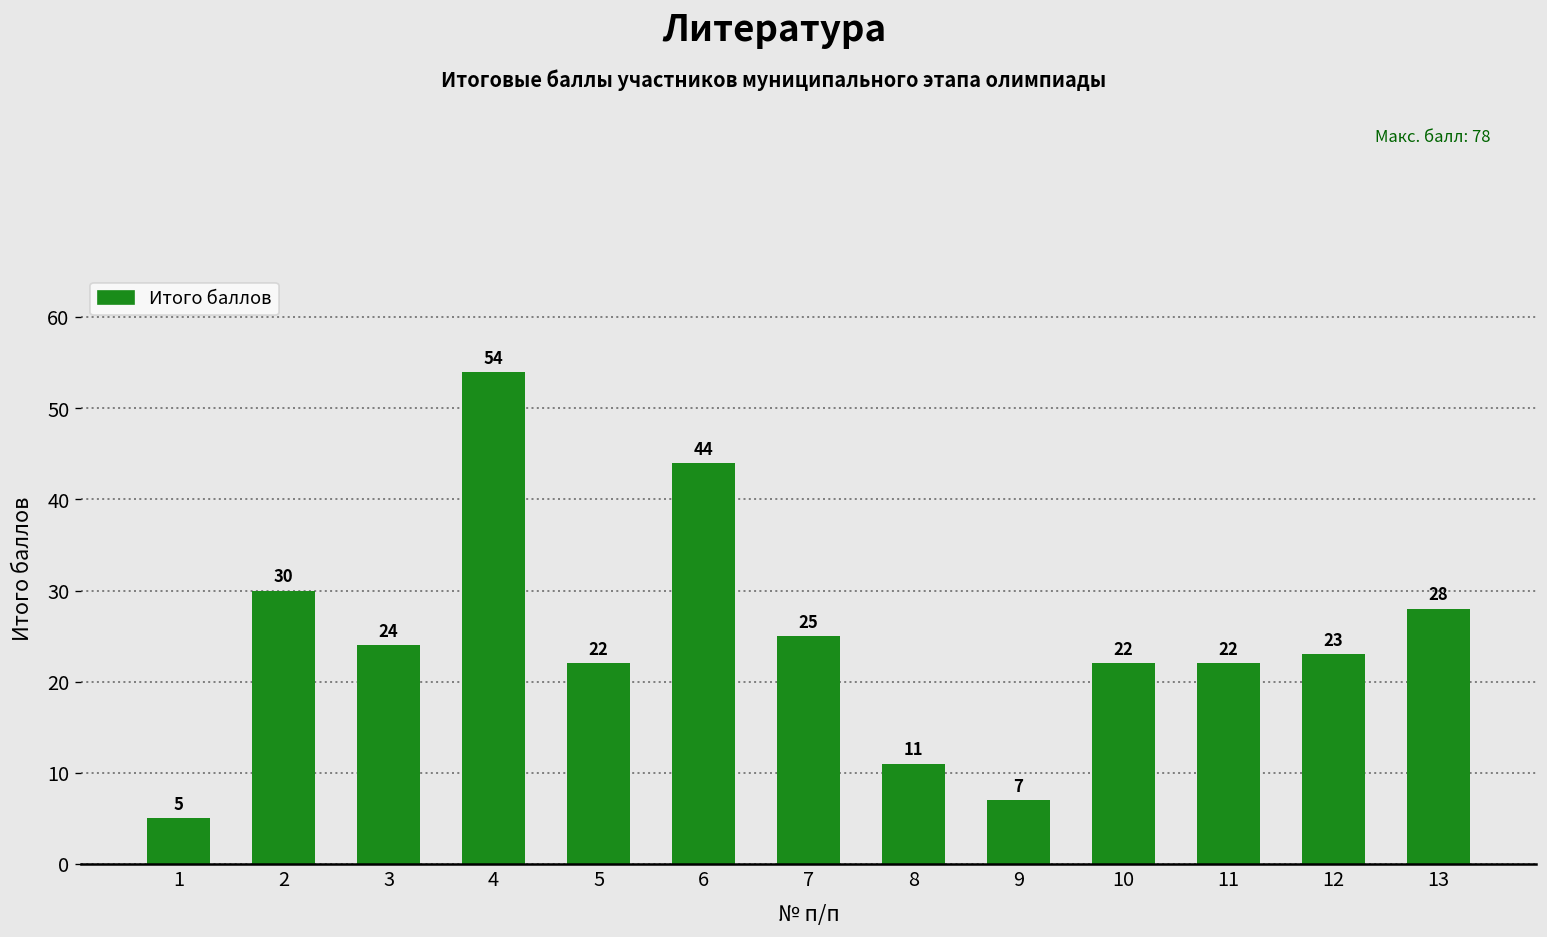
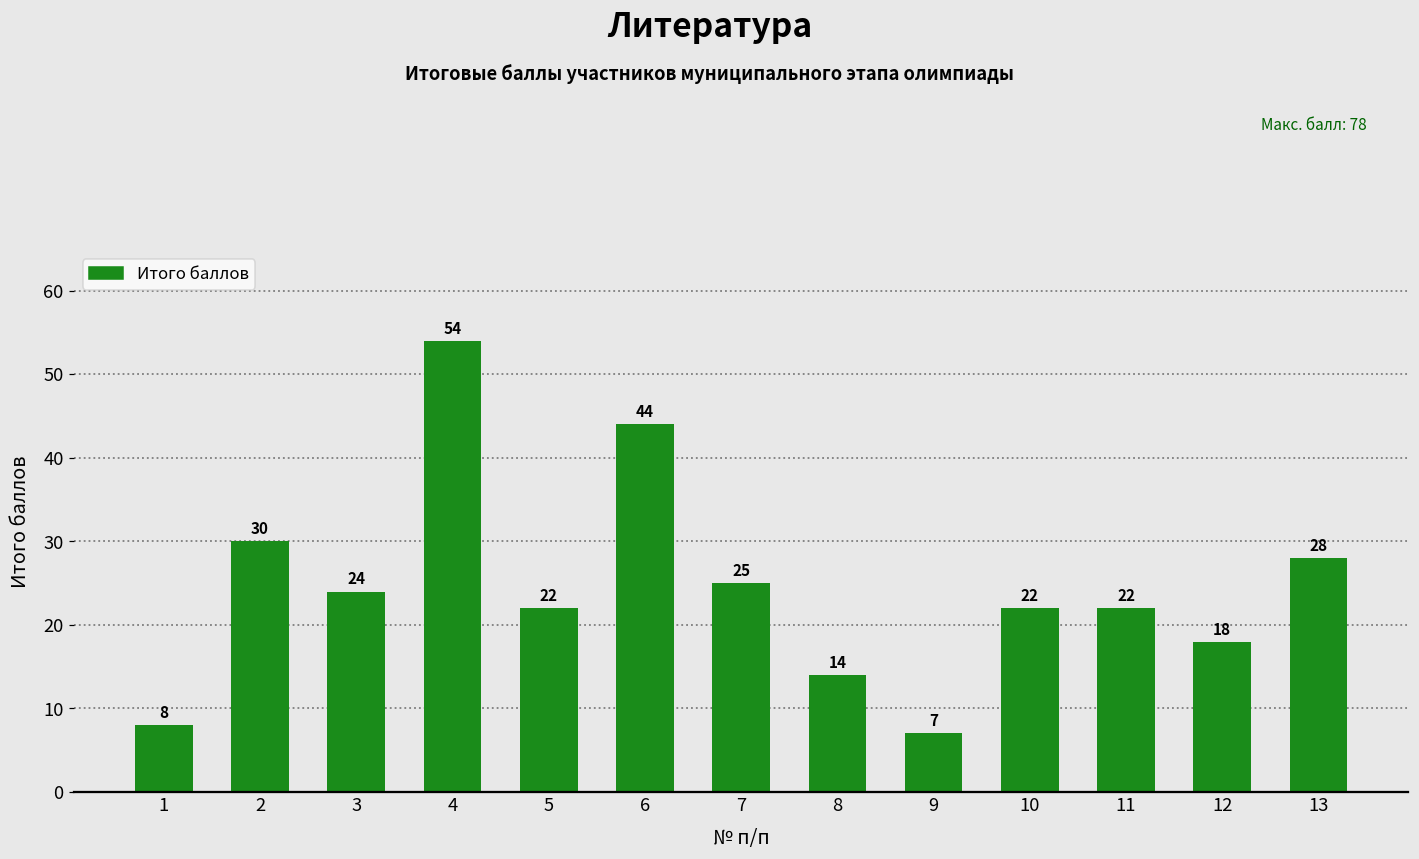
  {
-   "1": 5,
+   "1": 8,
    "2": 30,
    "3": 24,
    "4": 54,
    "5": 22,
    "6": 44,
    "7": 25,
-   "8": 11,
+   "8": 14,
    "9": 7,
    "10": 22,
    "11": 22,
-   "12": 23,
+   "12": 18,
    "13": 28
  }
